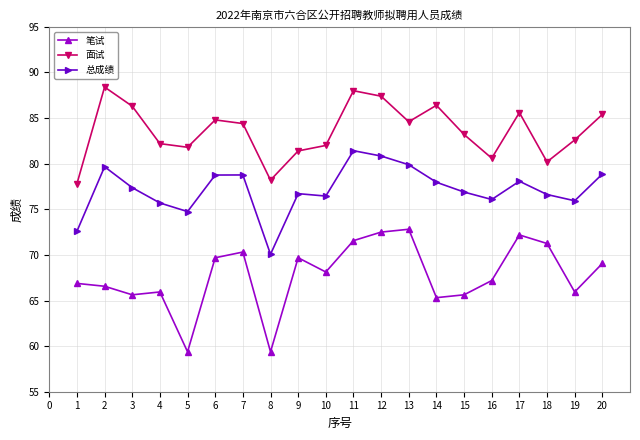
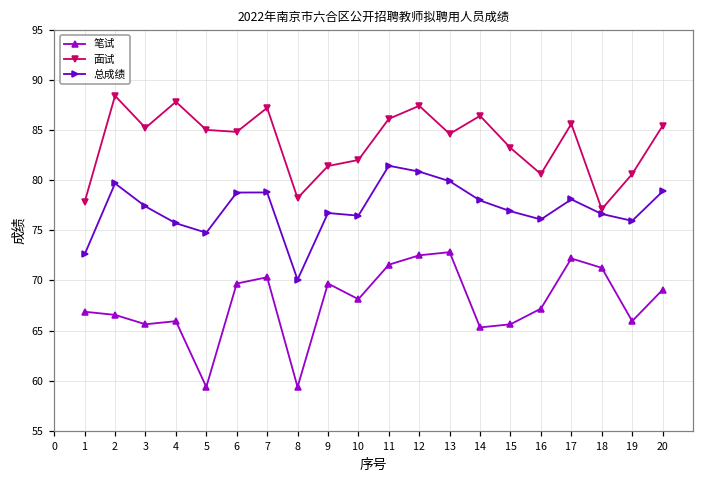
  {
    "面试": {
      "1": 78,
      "2": 88,
-     "3": 86,
-     "4": 82,
-     "5": 82,
+     "3": 85,
+     "4": 88,
+     "5": 85,
      "6": 85,
-     "7": 84,
+     "7": 87,
      "8": 78,
      "9": 81,
      "10": 82,
-     "11": 88,
+     "11": 86,
      "12": 87,
      "13": 85,
      "14": 86,
      "15": 83,
      "16": 81,
      "17": 86,
-     "18": 80,
-     "19": 83,
+     "18": 77,
+     "19": 81,
      "20": 85
    }
  }
